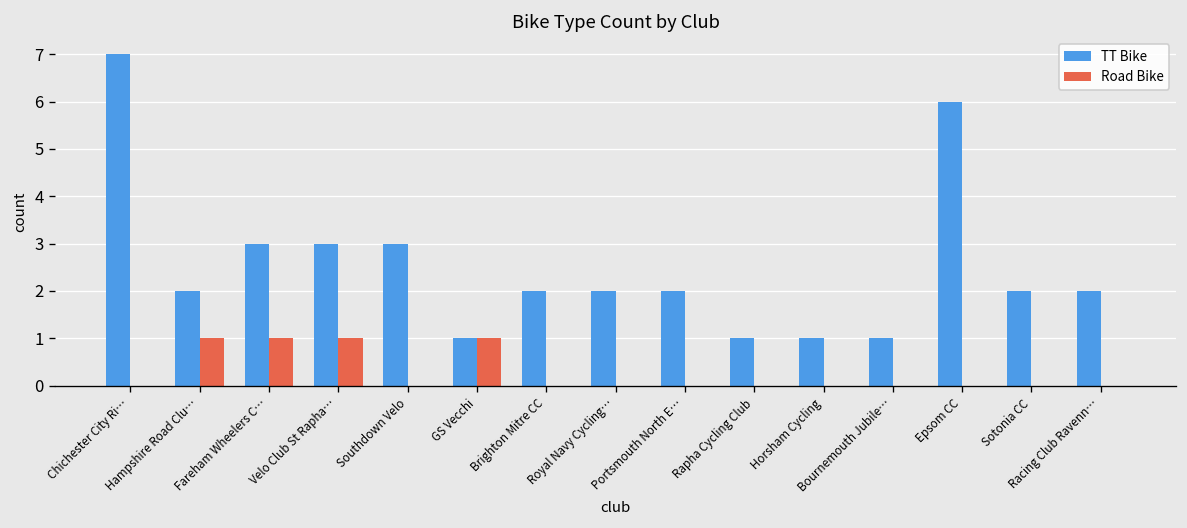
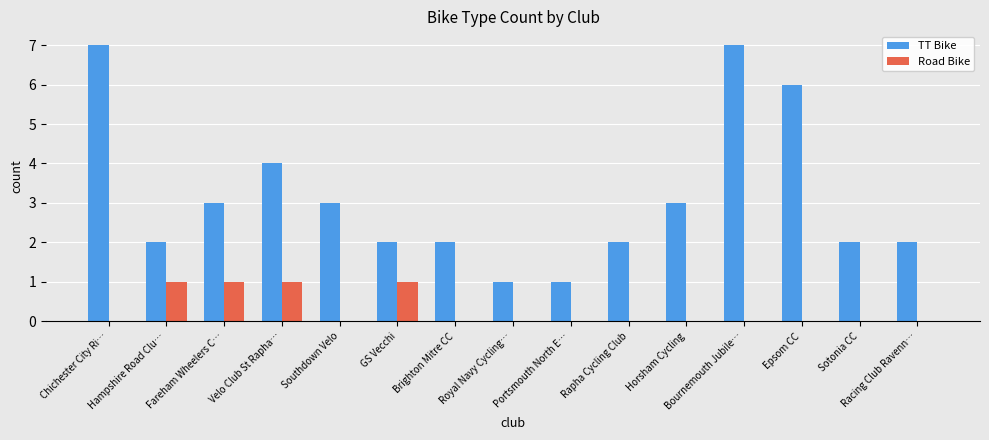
  {
    "TT Bike": {
      "Chichester City Ri…": 7,
      "Hampshire Road Clu…": 2,
      "Fareham Wheelers C…": 3,
-     "Velo Club St Rapha…": 3,
+     "Velo Club St Rapha…": 4,
      "Southdown Velo": 3,
-     "GS Vecchi": 1,
+     "GS Vecchi": 2,
      "Brighton Mitre CC": 2,
-     "Royal Navy Cycling…": 2,
-     "Portsmouth North E…": 2,
-     "Rapha Cycling Club": 1,
-     "Horsham Cycling": 1,
-     "Bournemouth Jubile…": 1,
+     "Royal Navy Cycling…": 1,
+     "Portsmouth North E…": 1,
+     "Rapha Cycling Club": 2,
+     "Horsham Cycling": 3,
+     "Bournemouth Jubile…": 7,
      "Epsom CC": 6,
      "Sotonia CC": 2,
      "Racing Club Ravenn…": 2
    },
    "Road Bike": {
      "Chichester City Ri…": 0,
      "Hampshire Road Clu…": 1,
      "Fareham Wheelers C…": 1,
      "Velo Club St Rapha…": 1,
      "Southdown Velo": 0,
      "GS Vecchi": 1,
      "Brighton Mitre CC": 0,
      "Royal Navy Cycling…": 0,
      "Portsmouth North E…": 0,
      "Rapha Cycling Club": 0,
      "Horsham Cycling": 0,
      "Bournemouth Jubile…": 0,
      "Epsom CC": 0,
      "Sotonia CC": 0,
      "Racing Club Ravenn…": 0
    }
  }
